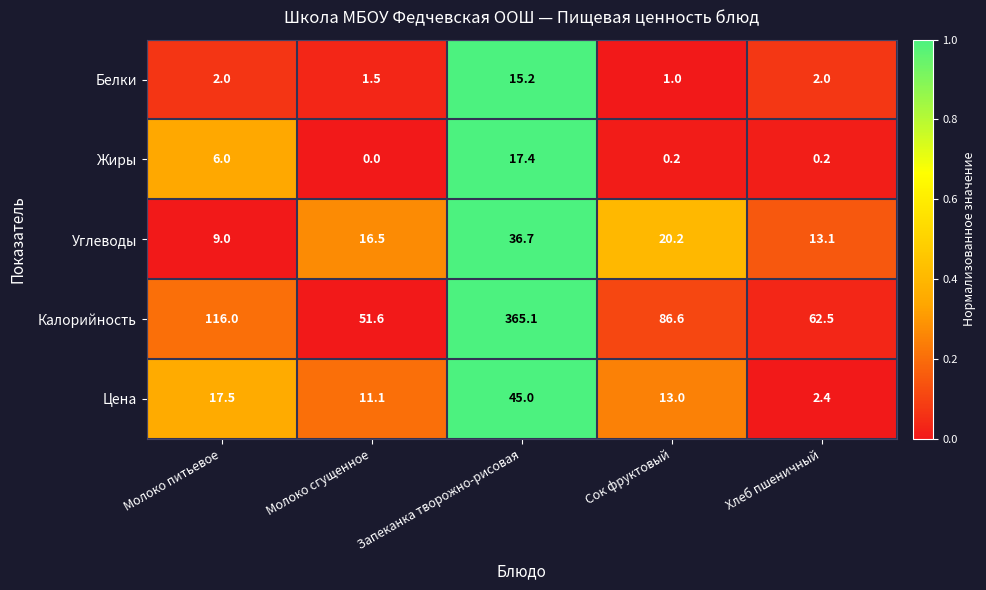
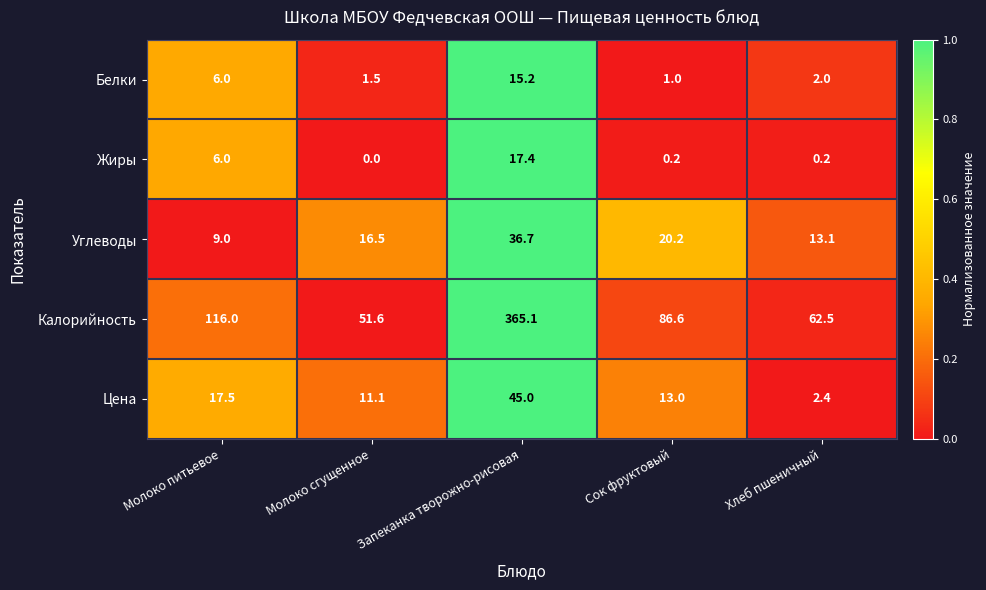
  {
    "Белки": {
-     "Молоко питьевое": 2.0,
+     "Молоко питьевое": 6.0,
      "Молоко сгущенное": 1.5,
      "Запеканка творожно-рисовая": 15.2,
      "Сок фруктовый": 1.0,
      "Хлеб пшеничный": 2.0
    },
    "Жиры": {
      "Молоко питьевое": 6.0,
      "Молоко сгущенное": 0.0,
      "Запеканка творожно-рисовая": 17.4,
      "Сок фруктовый": 0.2,
      "Хлеб пшеничный": 0.2
    },
    "Углеводы": {
      "Молоко питьевое": 9.0,
      "Молоко сгущенное": 16.5,
      "Запеканка творожно-рисовая": 36.7,
      "Сок фруктовый": 20.2,
      "Хлеб пшеничный": 13.1
    },
    "Калорийность": {
      "Молоко питьевое": 116.0,
      "Молоко сгущенное": 51.6,
      "Запеканка творожно-рисовая": 365.1,
      "Сок фруктовый": 86.6,
      "Хлеб пшеничный": 62.5
    },
    "Цена": {
      "Молоко питьевое": 17.5,
      "Молоко сгущенное": 11.1,
      "Запеканка творожно-рисовая": 45.0,
      "Сок фруктовый": 13.0,
      "Хлеб пшеничный": 2.4
    }
  }
